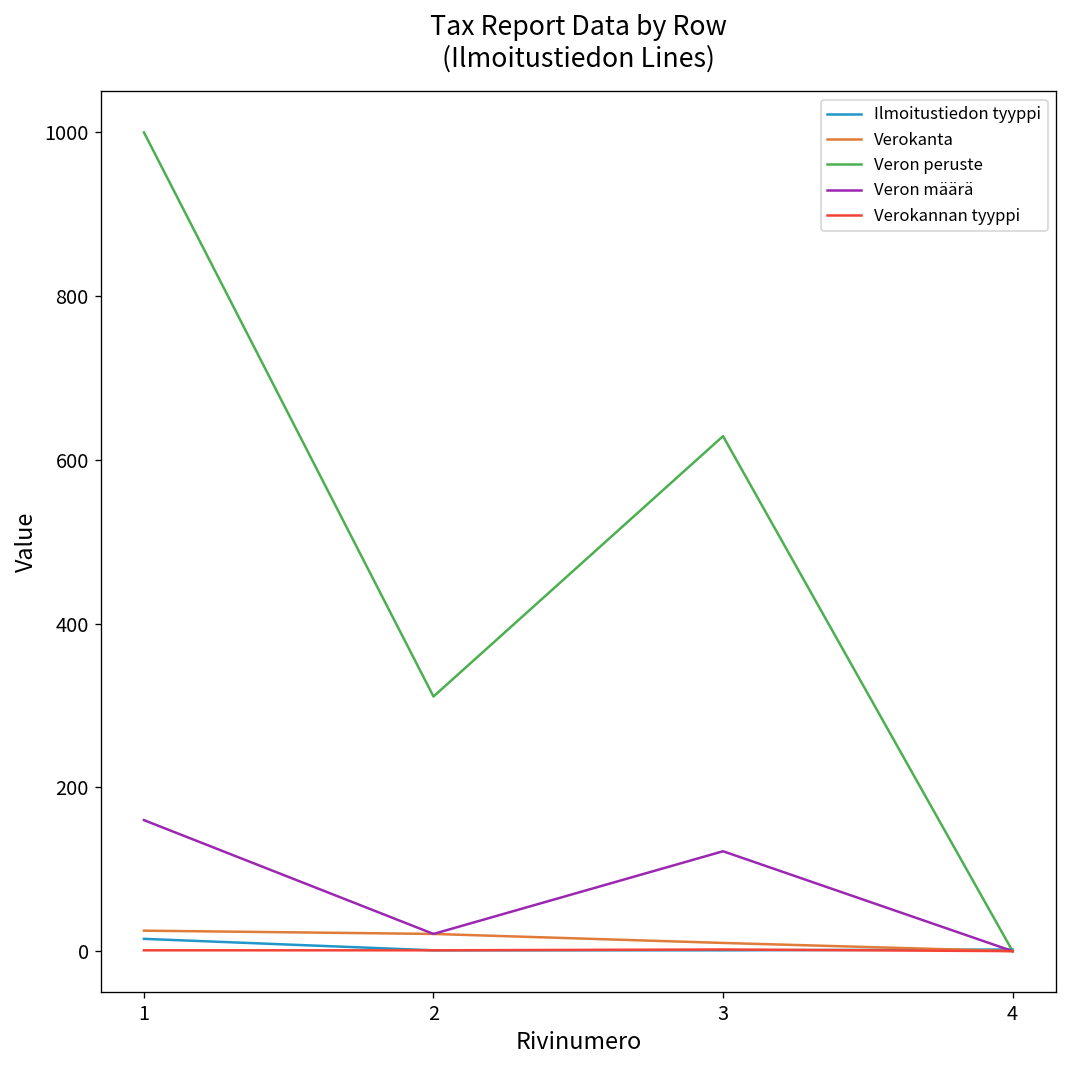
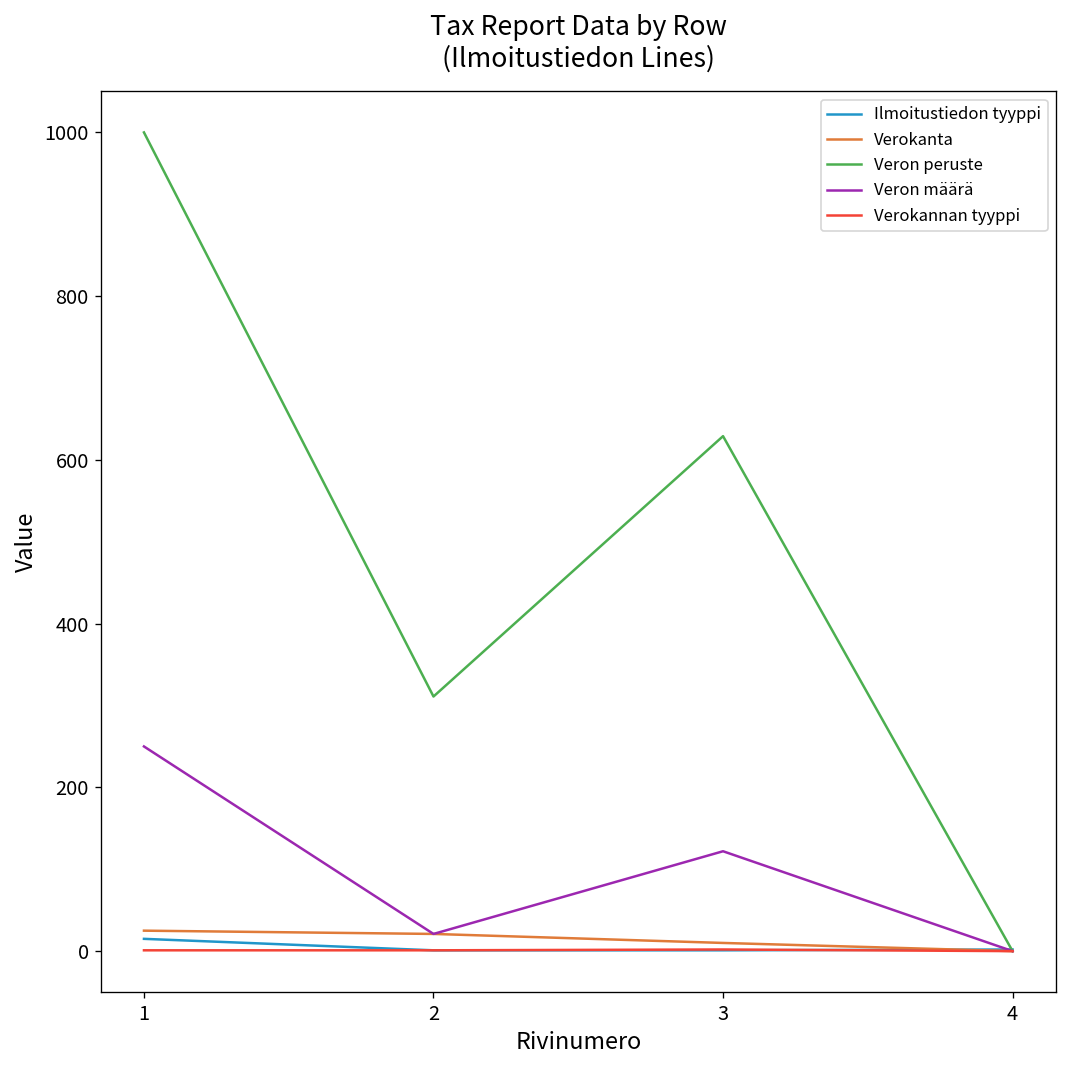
  {
    "Ilmoitustiedon tyyppi": {
      "1": 20
    },
    "Veron peruste": {
      "1": 1000,
      "2": 310,
      "3": 630
    },
    "Veron määrä": {
-     "1": 160,
+     "1": 250,
      "3": 120
    }
  }
